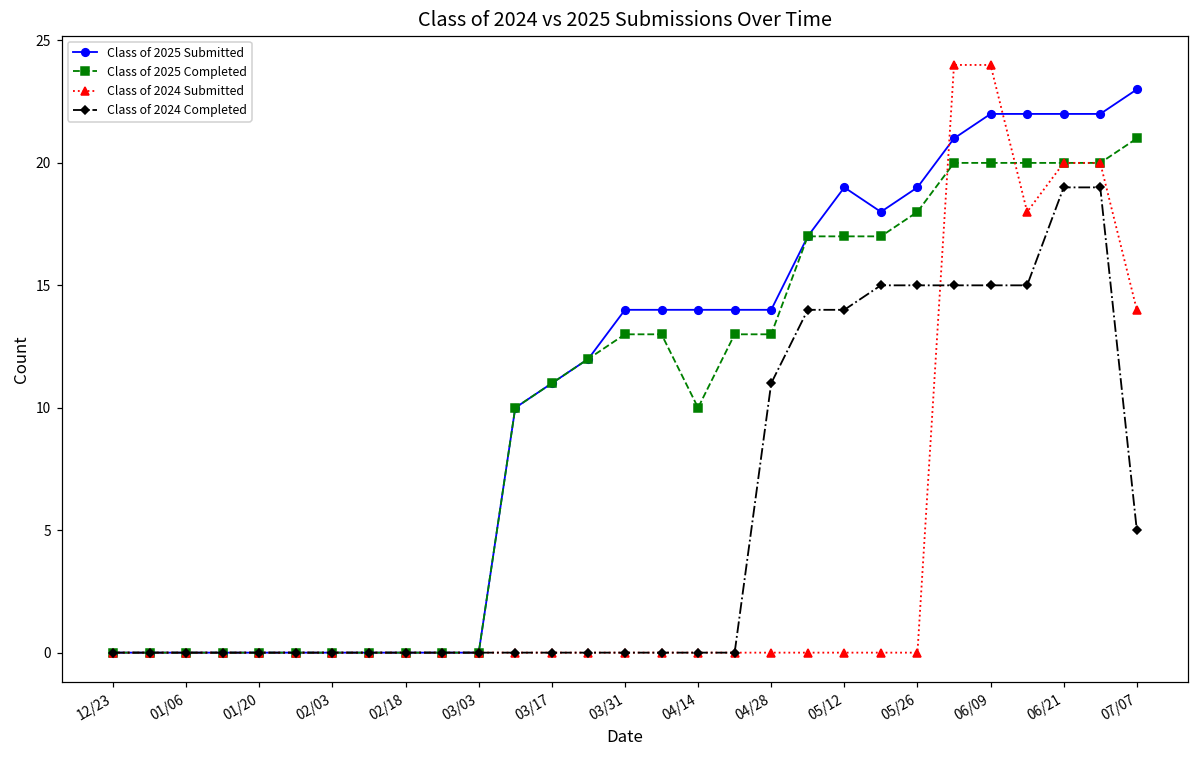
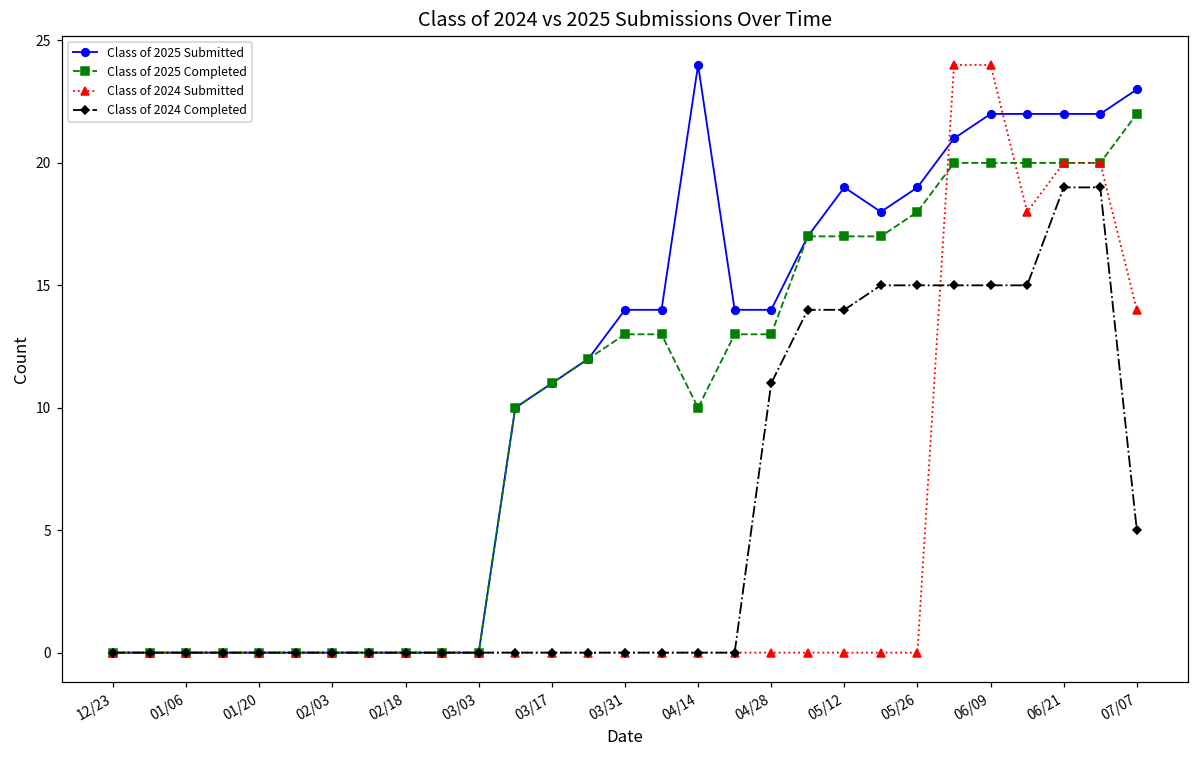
  {
    "Class of 2025 Submitted": {
      "03/31": 14,
-     "04/14": 14,
+     "04/14": 24,
      "04/28": 14,
      "05/12": 19,
      "05/26": 19,
      "06/09": 22,
      "06/21": 22,
      "07/07": 23
    },
    "Class of 2025 Completed": {
      "03/31": 13,
      "04/14": 10,
      "04/28": 13,
      "05/12": 17,
      "05/26": 18,
      "06/09": 20,
-     "07/07": 21
+     "07/07": 22
    },
    "Class of 2024 Submitted": {
      "04/28": 0,
      "05/12": 0,
      "05/26": 0,
      "06/09": 24,
      "07/07": 14
    },
    "Class of 2024 Completed": {
      "04/28": 11,
      "05/12": 14,
      "05/26": 15,
      "06/09": 15,
      "06/21": 19,
      "07/07": 5
    }
  }
